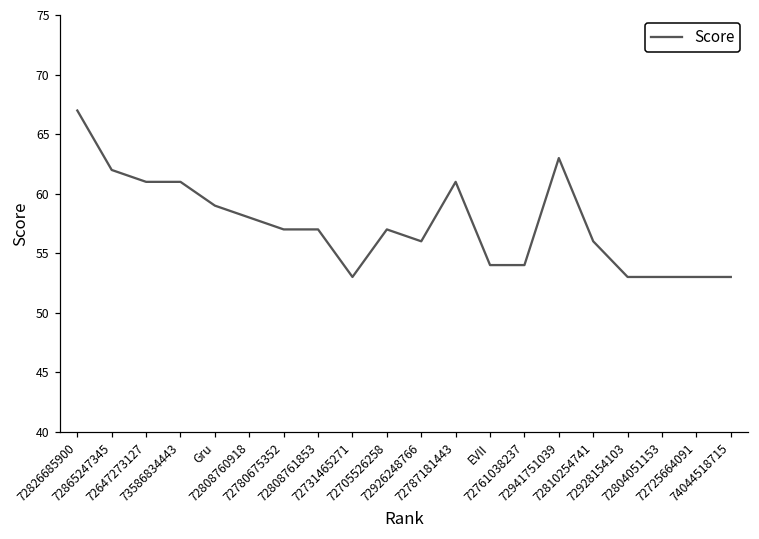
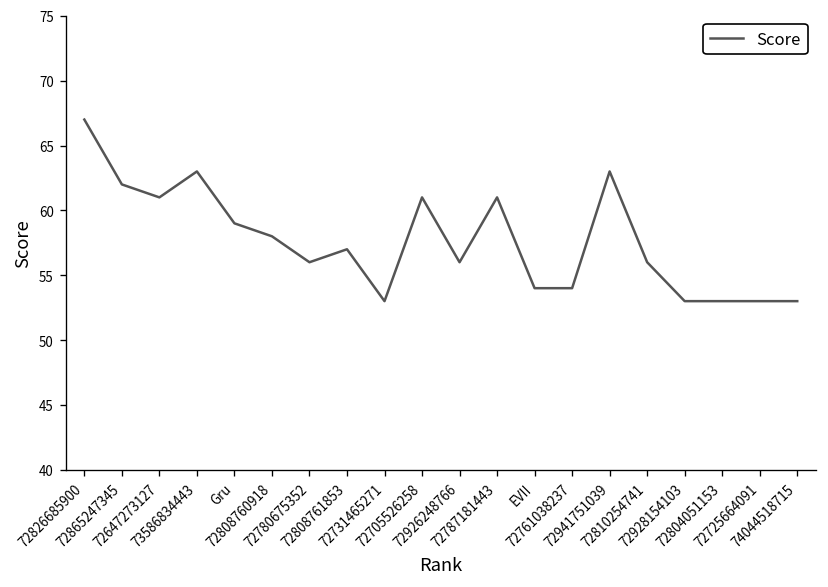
  {
    "72826685900": 67,
    "72865247345": 62,
    "72647273127": 61,
-   "73586834443": 61,
+   "73586834443": 63,
    "Gru": 59,
    "72808760918": 58,
-   "72780675352": 57,
+   "72780675352": 56,
    "72808761853": 57,
    "72731465271": 53,
-   "72705526258": 57,
+   "72705526258": 61,
    "72926248766": 56,
    "72787181443": 61,
    "EVII": 54,
    "72761038237": 54,
    "72941751039": 63,
    "72810254741": 56,
    "72928154103": 53,
    "72804051153": 53,
    "72725664091": 53,
    "74044518715": 53
  }
